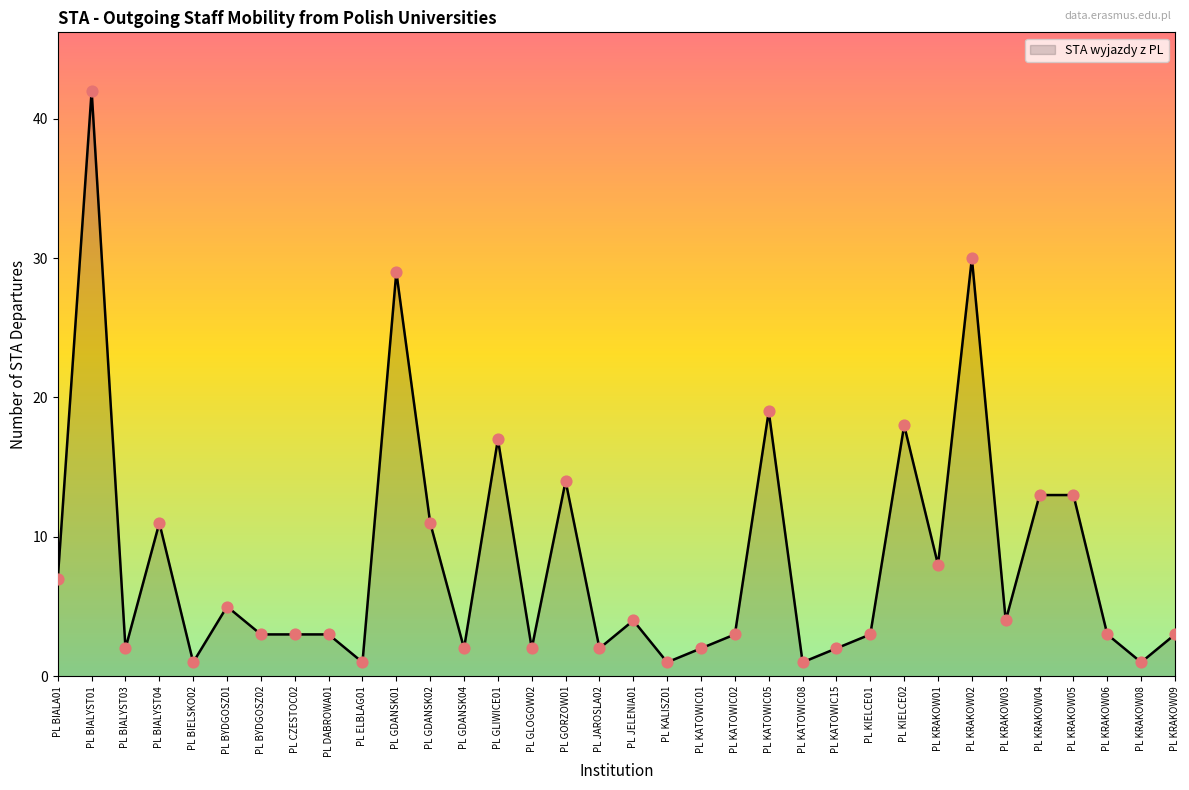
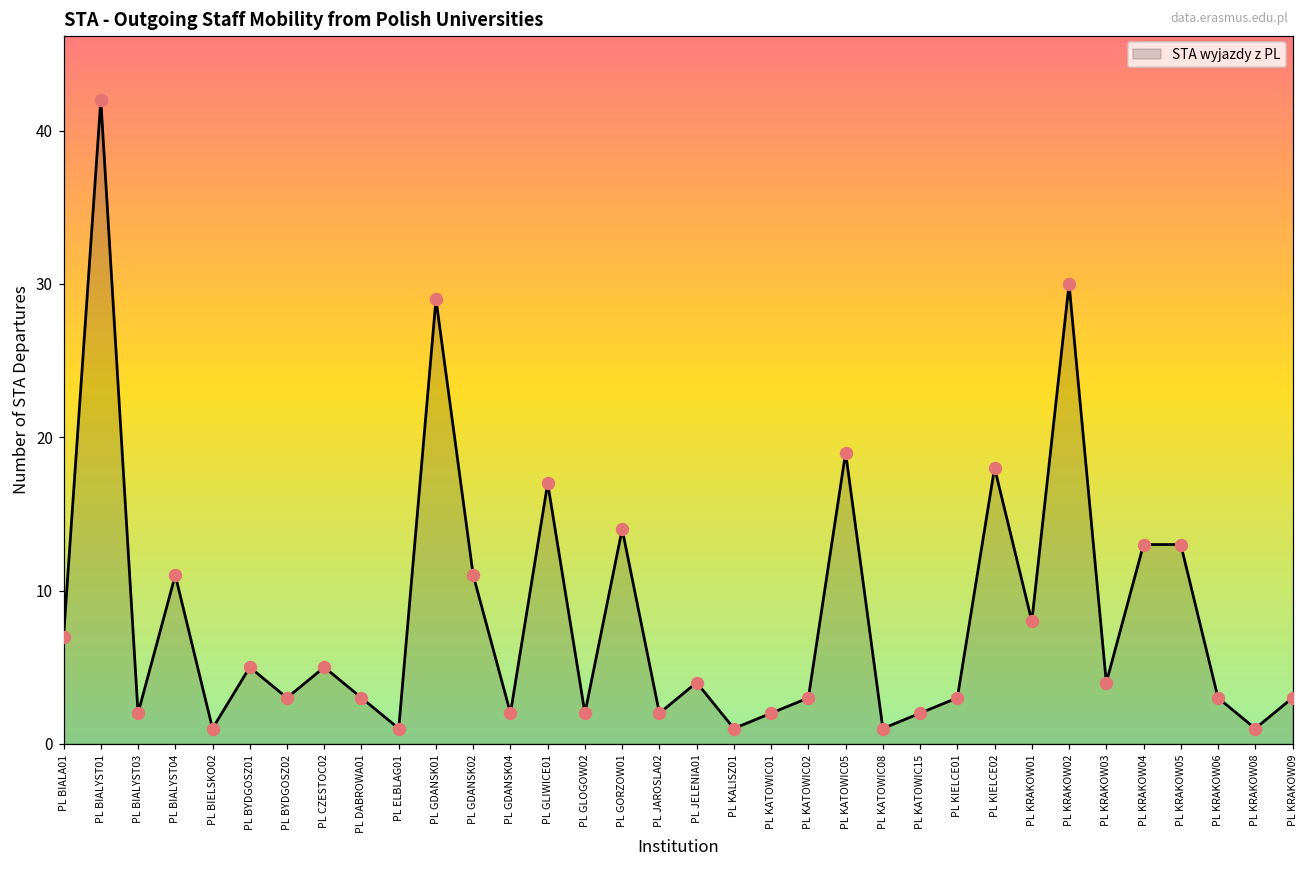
  {
    "PL BIALA01": 7,
    "PL BIALYST01": 42,
    "PL BIALYST03": 2,
    "PL BIALYST04": 11,
    "PL BIELSKO02": 1,
    "PL BYDGOSZ01": 5,
    "PL BYDGOSZ02": 3,
-   "PL CZESTOC02": 3,
+   "PL CZESTOC02": 5,
    "PL DABROWA01": 3,
    "PL ELBLAG01": 1,
    "PL GDANSK01": 29,
    "PL GDANSK02": 11,
    "PL GDANSK04": 2,
    "PL GLIWICE01": 17,
    "PL GLOGOW02": 2,
    "PL GORZOW01": 14,
    "PL JAROSLA02": 2,
    "PL JELENIA01": 4,
    "PL KALISZ01": 1,
    "PL KATOWIC01": 2,
    "PL KATOWIC02": 3,
    "PL KATOWIC05": 19,
    "PL KATOWIC08": 1,
    "PL KATOWIC15": 2,
    "PL KIELCE01": 3,
    "PL KIELCE02": 18,
    "PL KRAKOW01": 8,
    "PL KRAKOW02": 30,
    "PL KRAKOW03": 4,
    "PL KRAKOW04": 13,
    "PL KRAKOW05": 13,
    "PL KRAKOW06": 3,
    "PL KRAKOW08": 1,
    "PL KRAKOW09": 3
  }
